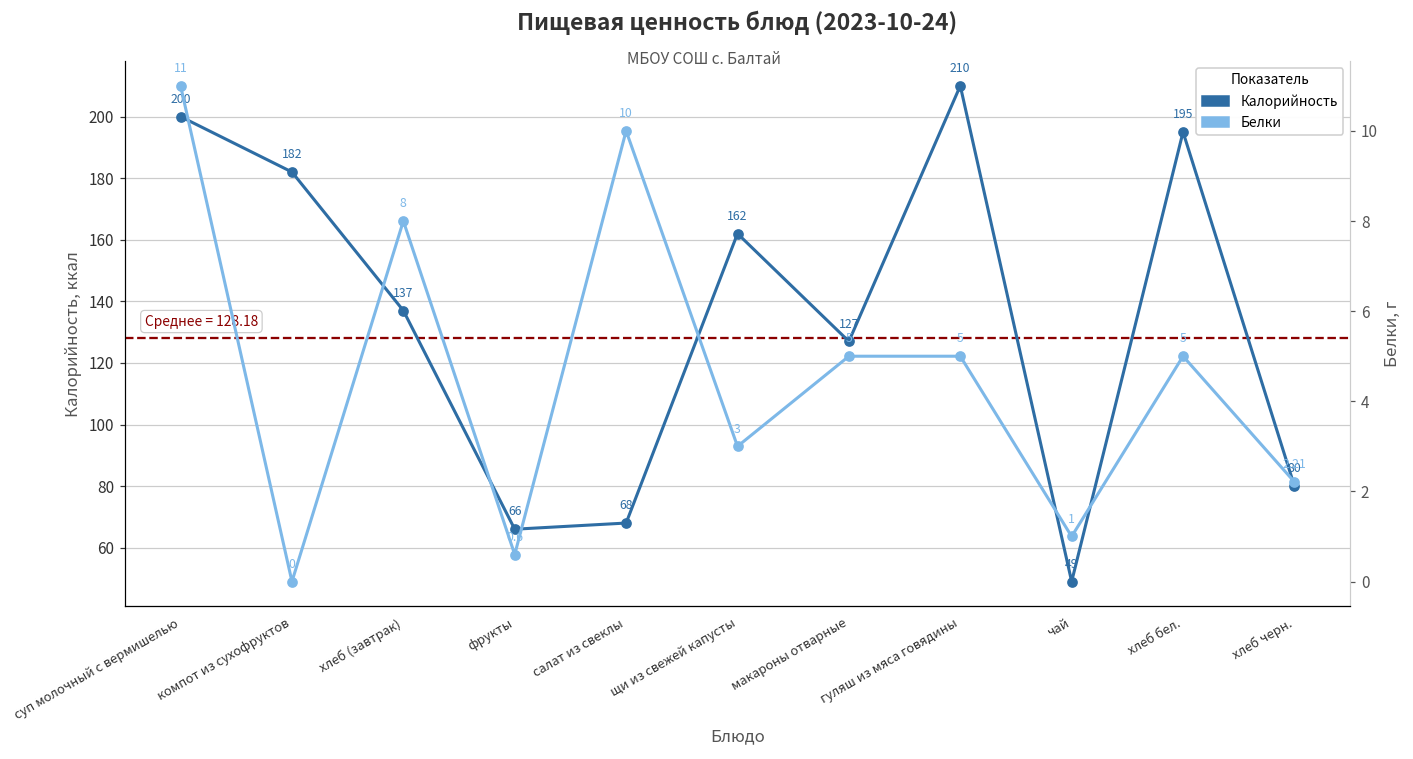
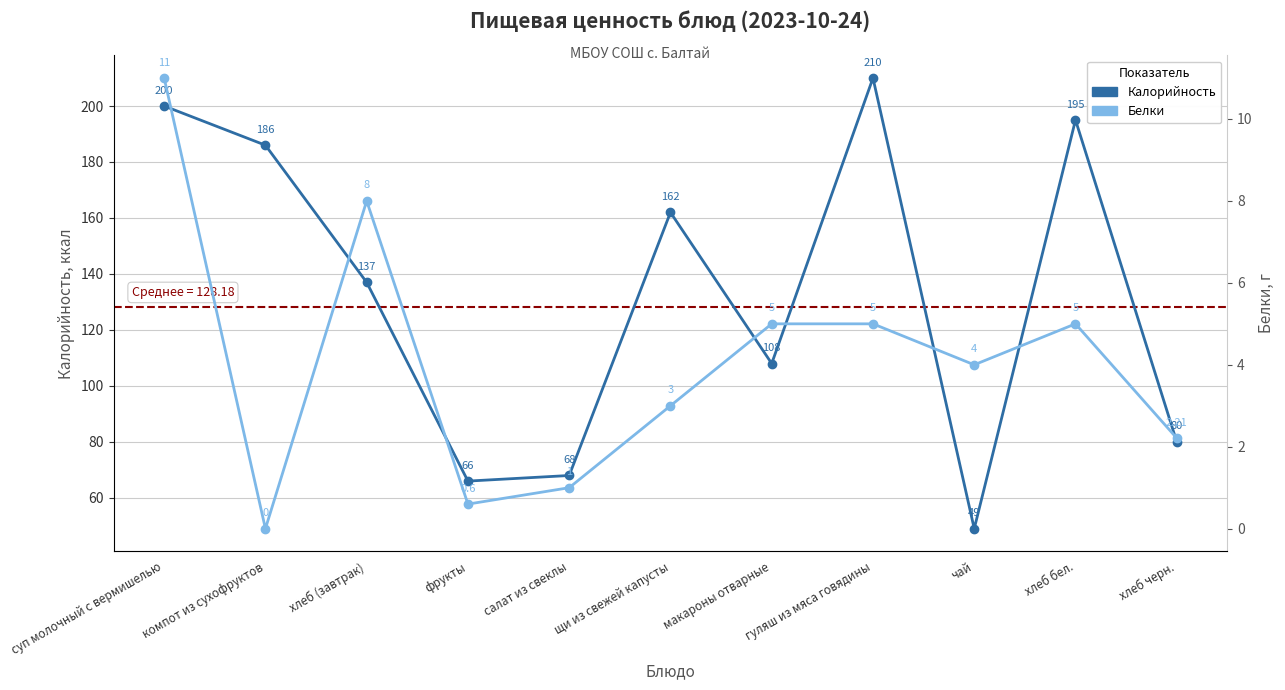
  {
    "Калорийность": {
      "суп молочный с вермишелью": 200,
-     "компот из сухофруктов": 182,
+     "компот из сухофруктов": 186,
      "хлеб (завтрак)": 137,
      "фрукты": 66,
      "салат из свеклы": 68,
      "щи из свежей капусты": 162,
-     "макароны отварные": 127,
+     "макароны отварные": 108,
      "гуляш из мяса говядины": 210,
      "чай": 49,
      "хлеб бел.": 195
    },
    "Белки": {
      "суп молочный с вермишелью": 11,
      "компот из сухофруктов": 0,
      "хлеб (завтрак)": 8,
      "фрукты": 0.6,
-     "салат из свеклы": 10,
+     "салат из свеклы": 1,
      "щи из свежей капусты": 3,
      "гуляш из мяса говядины": 5,
-     "чай": 1,
+     "чай": 4,
      "хлеб бел.": 5
    }
  }
